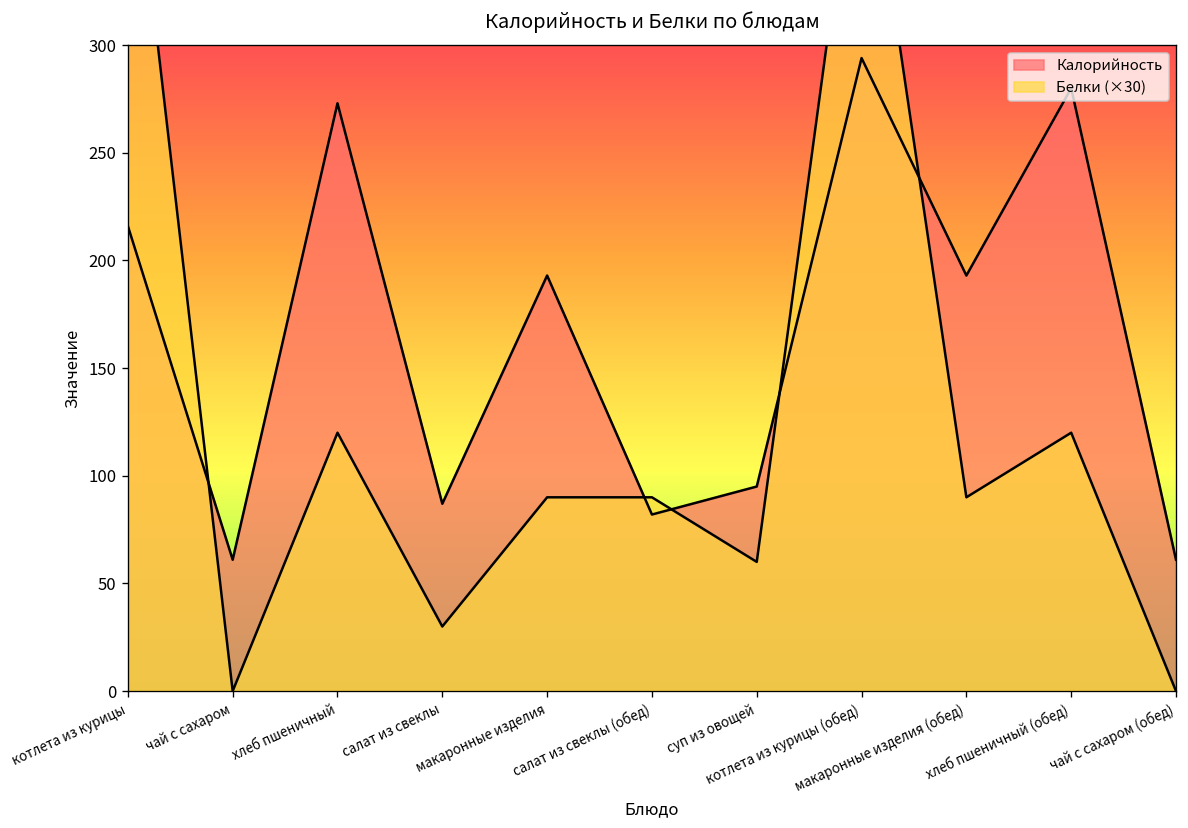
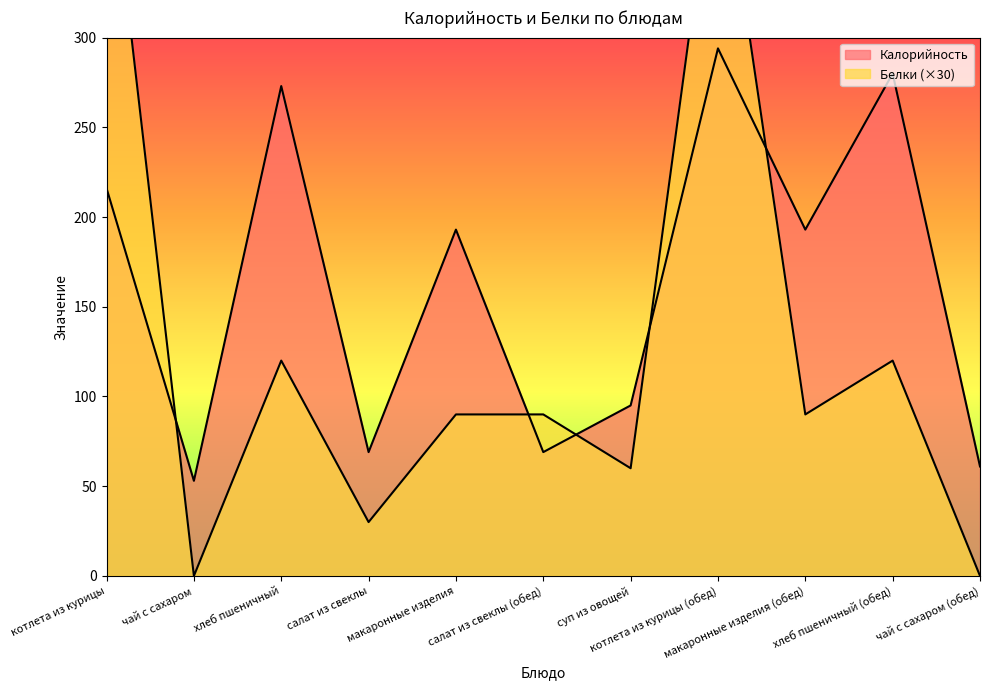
  {
    "Калорийность": {
      "котлета из курицы": 216,
-     "чай с сахаром": 61,
+     "чай с сахаром": 53,
      "хлеб пшеничный": 273,
-     "салат из свеклы": 87,
+     "салат из свеклы": 69,
      "макаронные изделия": 193,
-     "салат из свеклы (обед)": 82,
+     "салат из свеклы (обед)": 69,
      "суп из овощей": 95,
      "котлета из курицы (обед)": 294,
      "макаронные изделия (обед)": 193,
      "чай с сахаром (обед)": 61
    },
    "Белки (×30)": {
      "чай с сахаром": 0,
      "хлеб пшеничный": 120,
      "салат из свеклы": 30,
      "макаронные изделия": 90,
      "салат из свеклы (обед)": 90,
      "суп из овощей": 60,
      "макаронные изделия (обед)": 90,
      "хлеб пшеничный (обед)": 120,
      "чай с сахаром (обед)": 0
    }
  }
